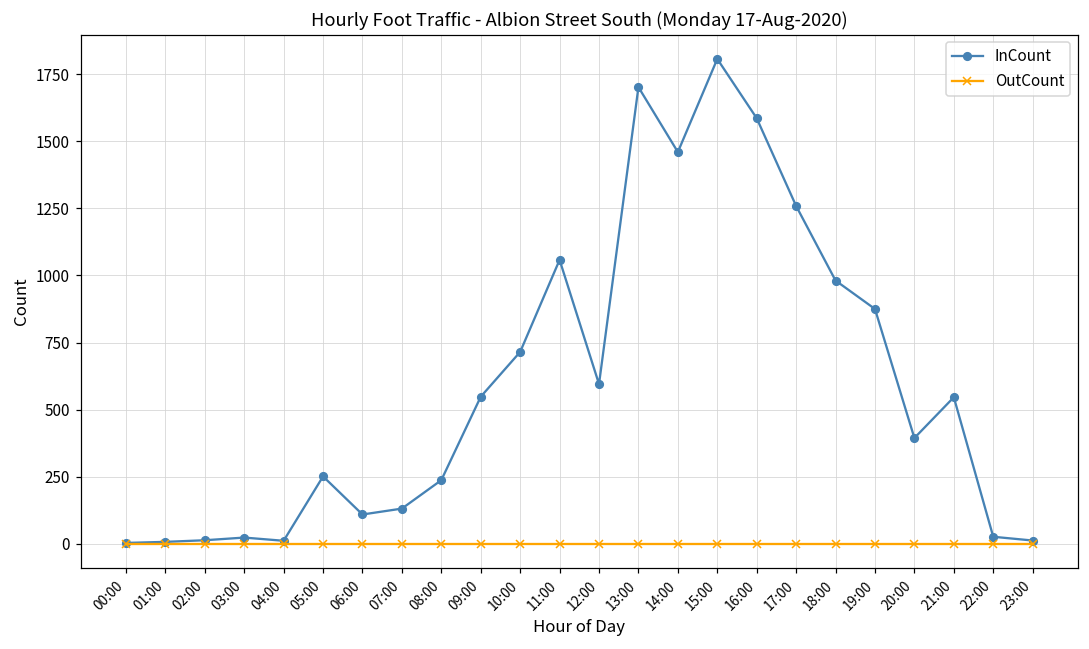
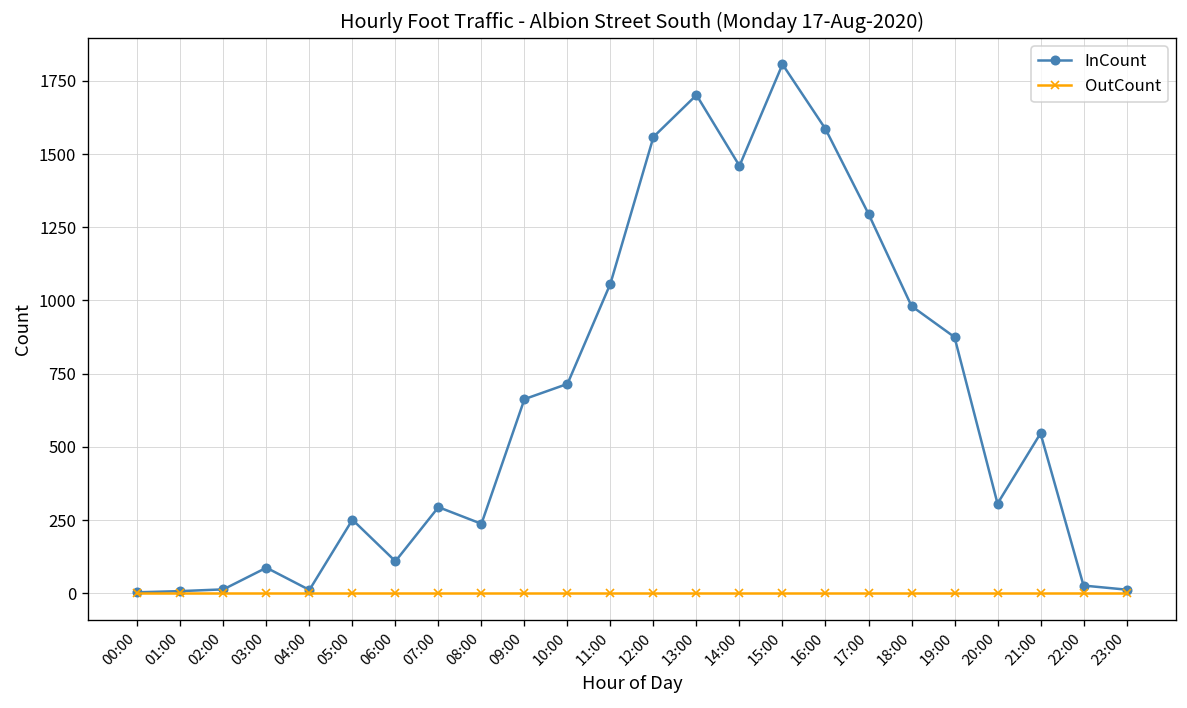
  {
    "InCount": {
      "02:00": 10,
-     "03:00": 20,
+     "03:00": 90,
      "04:00": 10,
      "05:00": 250,
      "06:00": 110,
-     "07:00": 130,
+     "07:00": 290,
      "08:00": 240,
-     "09:00": 550,
+     "09:00": 660,
      "10:00": 720,
      "11:00": 1060,
-     "12:00": 600,
+     "12:00": 1560,
      "13:00": 1700,
      "14:00": 1460,
      "15:00": 1810,
      "16:00": 1590,
-     "17:00": 1260,
+     "17:00": 1300,
      "18:00": 980,
      "19:00": 880,
-     "20:00": 390,
+     "20:00": 310,
      "21:00": 550,
      "22:00": 30,
      "23:00": 10
    },
    "OutCount": {
      "02:00": 0,
      "03:00": 0,
      "04:00": 0,
      "05:00": 0,
      "06:00": 0,
      "07:00": 0,
      "08:00": 0,
      "09:00": 0,
      "10:00": 0,
      "11:00": 0,
      "12:00": 0,
      "13:00": 0,
      "14:00": 0,
      "15:00": 0,
      "16:00": 0,
      "17:00": 0,
      "18:00": 0,
      "19:00": 0,
      "20:00": 0,
      "21:00": 0,
      "22:00": 0,
      "23:00": 0
    }
  }
